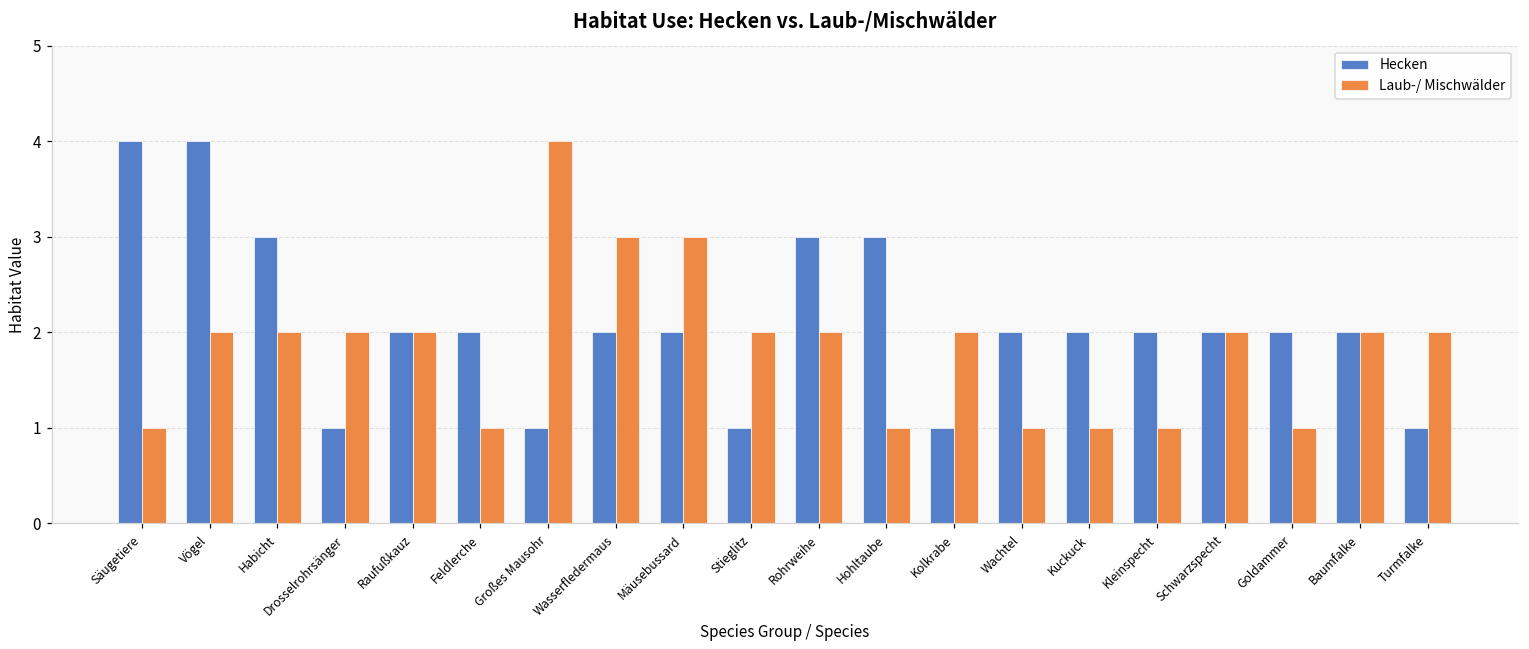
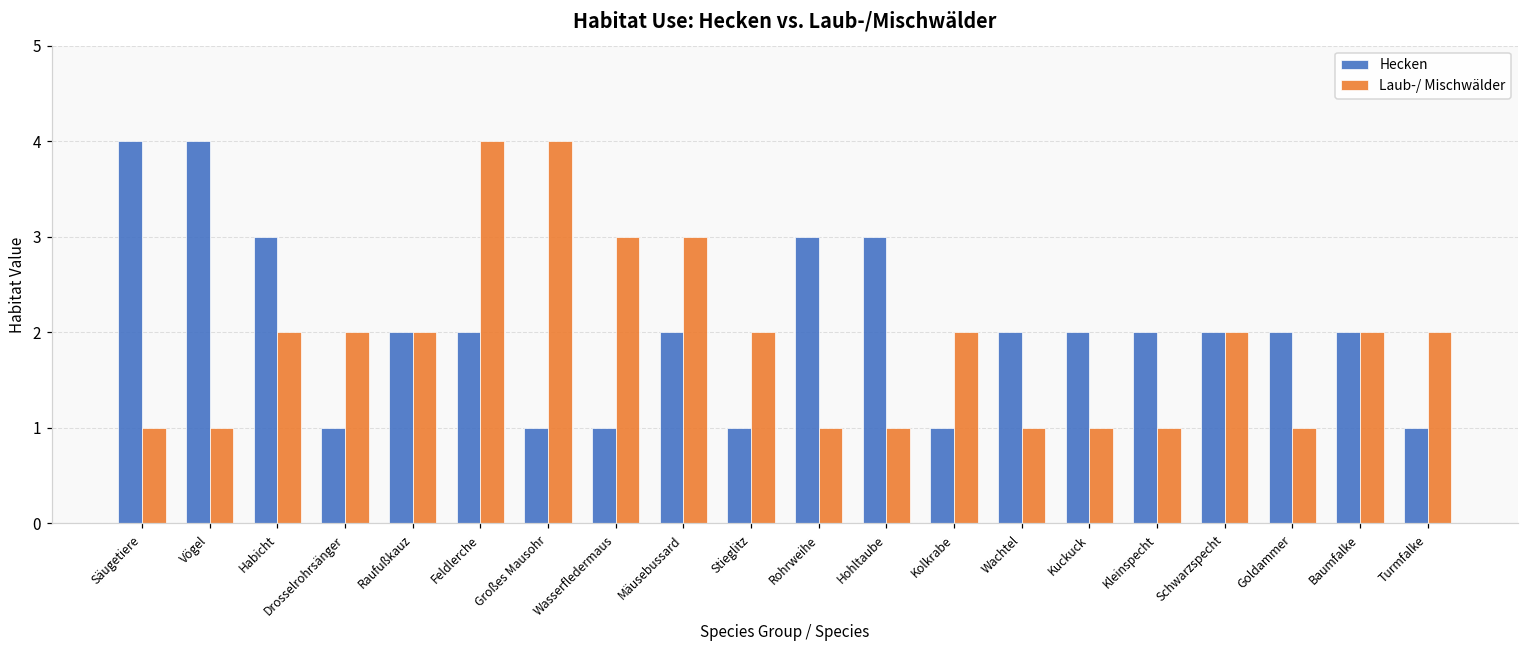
  {
    "Hecken": {
      "Säugetiere": 4,
      "Vögel": 4,
      "Habicht": 3,
      "Drosselrohrsänger": 1,
      "Raufußkauz": 2,
      "Feldlerche": 2,
      "Großes Mausohr": 1,
-     "Wasserfledermaus": 2,
+     "Wasserfledermaus": 1,
      "Mäusebussard": 2,
      "Stieglitz": 1,
      "Rohrweihe": 3,
      "Hohltaube": 3,
      "Kolkrabe": 1,
      "Wachtel": 2,
      "Kuckuck": 2,
      "Kleinspecht": 2,
      "Schwarzspecht": 2,
      "Goldammer": 2,
      "Baumfalke": 2,
      "Turmfalke": 1
    },
    "Laub-/ Mischwälder": {
      "Säugetiere": 1,
-     "Vögel": 2,
+     "Vögel": 1,
      "Habicht": 2,
      "Drosselrohrsänger": 2,
      "Raufußkauz": 2,
-     "Feldlerche": 1,
+     "Feldlerche": 4,
      "Großes Mausohr": 4,
      "Wasserfledermaus": 3,
      "Mäusebussard": 3,
      "Stieglitz": 2,
-     "Rohrweihe": 2,
+     "Rohrweihe": 1,
      "Hohltaube": 1,
      "Kolkrabe": 2,
      "Wachtel": 1,
      "Kuckuck": 1,
      "Kleinspecht": 1,
      "Schwarzspecht": 2,
      "Goldammer": 1,
      "Baumfalke": 2,
      "Turmfalke": 2
    }
  }
